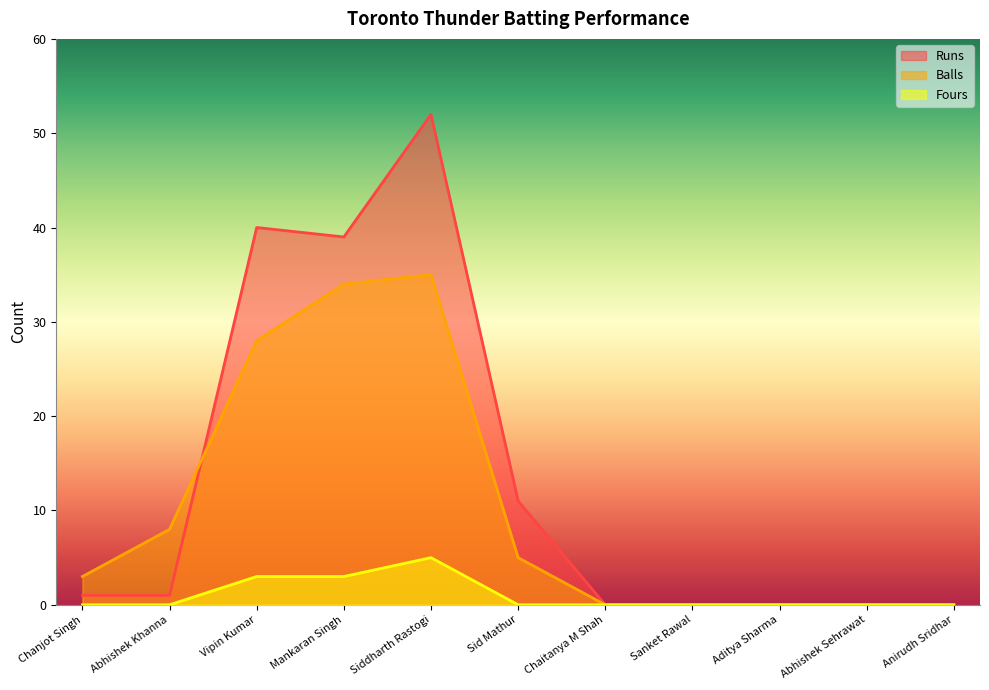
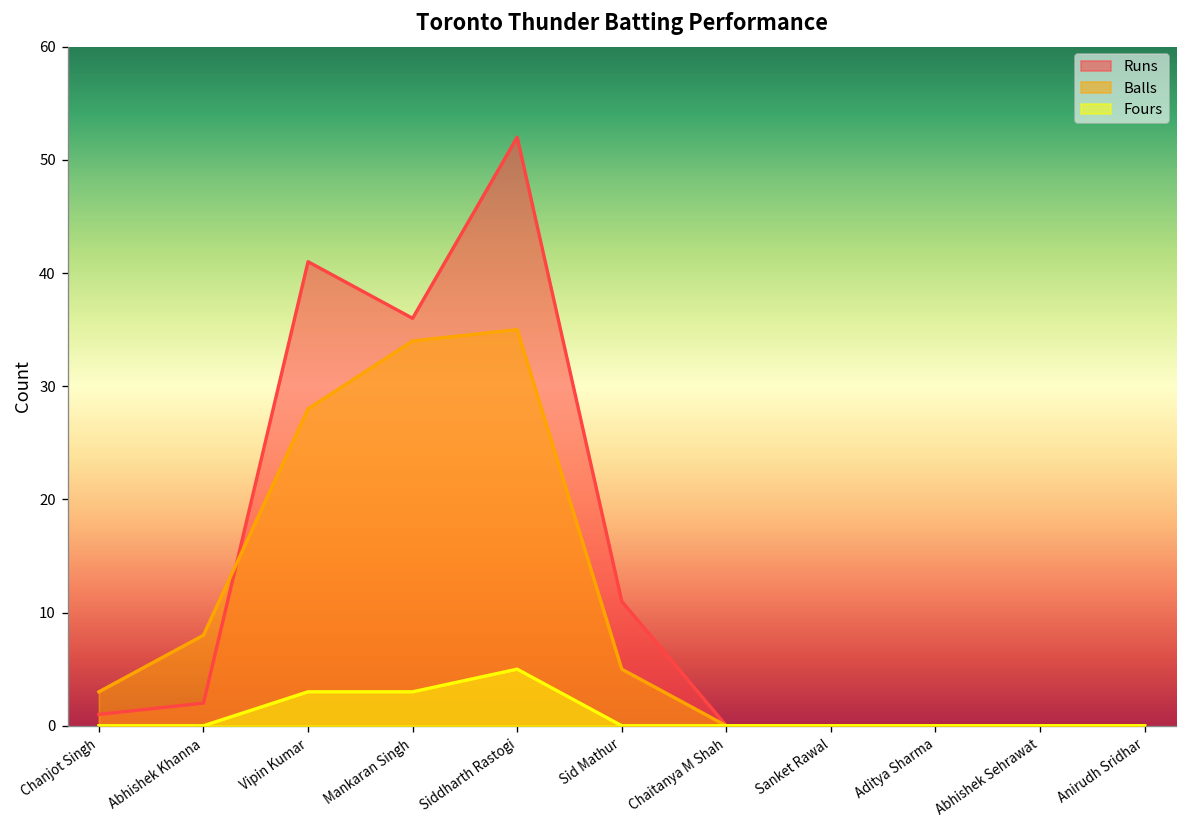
  {
    "Runs": {
      "Chanjot Singh": 1,
-     "Abhishek Khanna": 1,
-     "Vipin Kumar": 40,
-     "Mankaran Singh": 39,
+     "Abhishek Khanna": 2,
+     "Vipin Kumar": 41,
+     "Mankaran Singh": 36,
      "Siddharth Rastogi": 52,
      "Sid Mathur": 11
    },
    "Balls": {
      "Chanjot Singh": 3,
      "Abhishek Khanna": 8,
      "Vipin Kumar": 28,
      "Mankaran Singh": 34,
      "Siddharth Rastogi": 35,
      "Sid Mathur": 5
    },
    "Fours": {
      "Chanjot Singh": 0,
      "Abhishek Khanna": 0,
      "Vipin Kumar": 3,
      "Mankaran Singh": 3,
      "Siddharth Rastogi": 5,
      "Sid Mathur": 0
    }
  }
